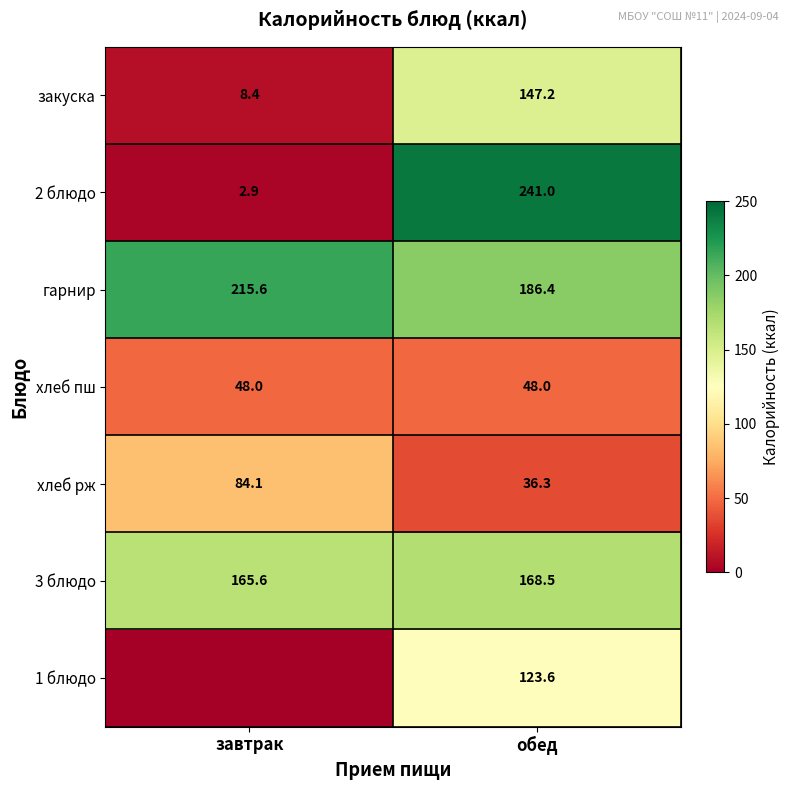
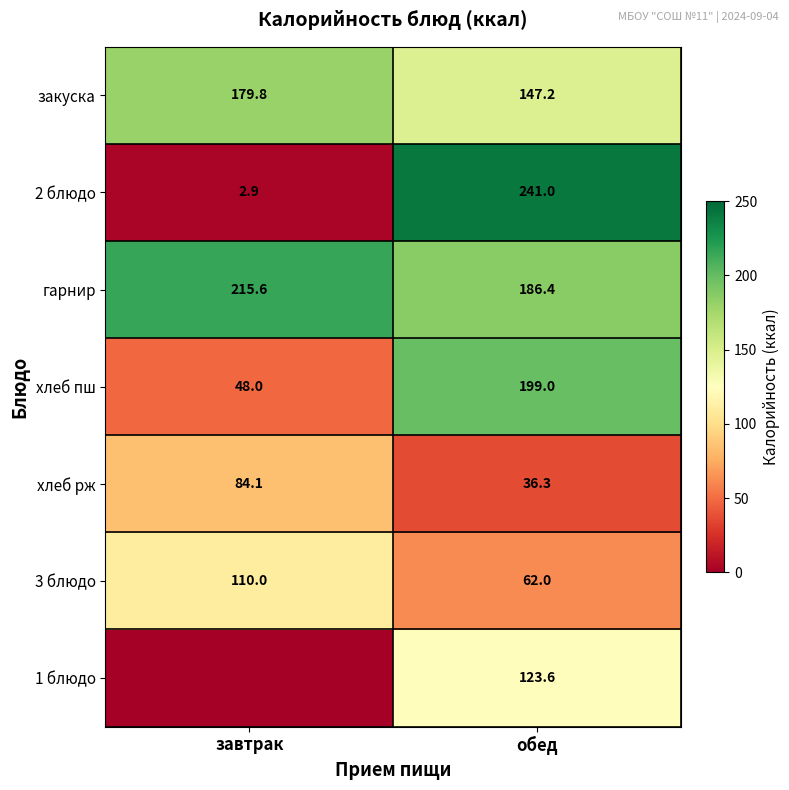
  {
    "закуска": {
-     "завтрак": 8.4,
+     "завтрак": 179.8,
      "обед": 147.2
    },
    "2 блюдо": {
      "завтрак": 2.9,
      "обед": 241.0
    },
    "гарнир": {
      "завтрак": 215.6,
      "обед": 186.4
    },
    "хлеб пш": {
      "завтрак": 48.0,
-     "обед": 48.0
+     "обед": 199.0
    },
    "хлеб рж": {
      "завтрак": 84.1,
      "обед": 36.3
    },
    "3 блюдо": {
-     "завтрак": 165.6,
-     "обед": 168.5
+     "завтрак": 110.0,
+     "обед": 62.0
    },
    "1 блюдо": {
      "обед": 123.6
    }
  }
